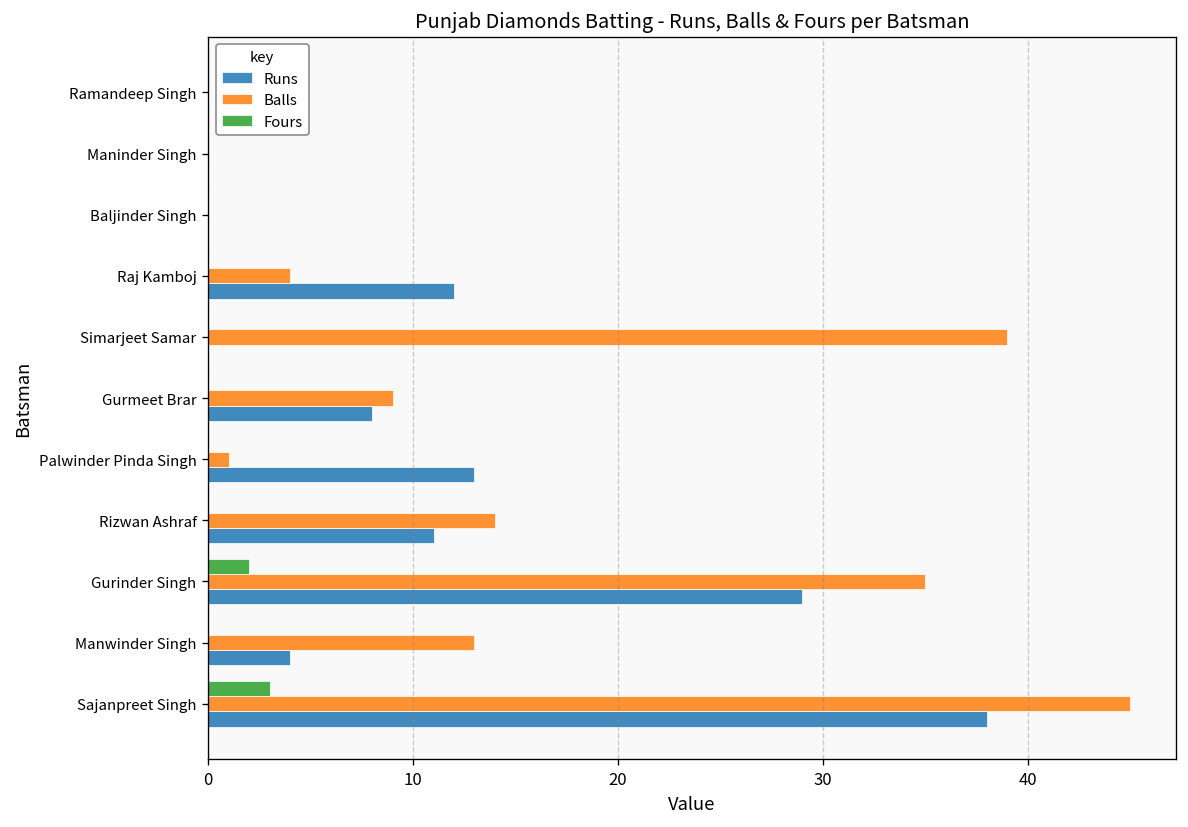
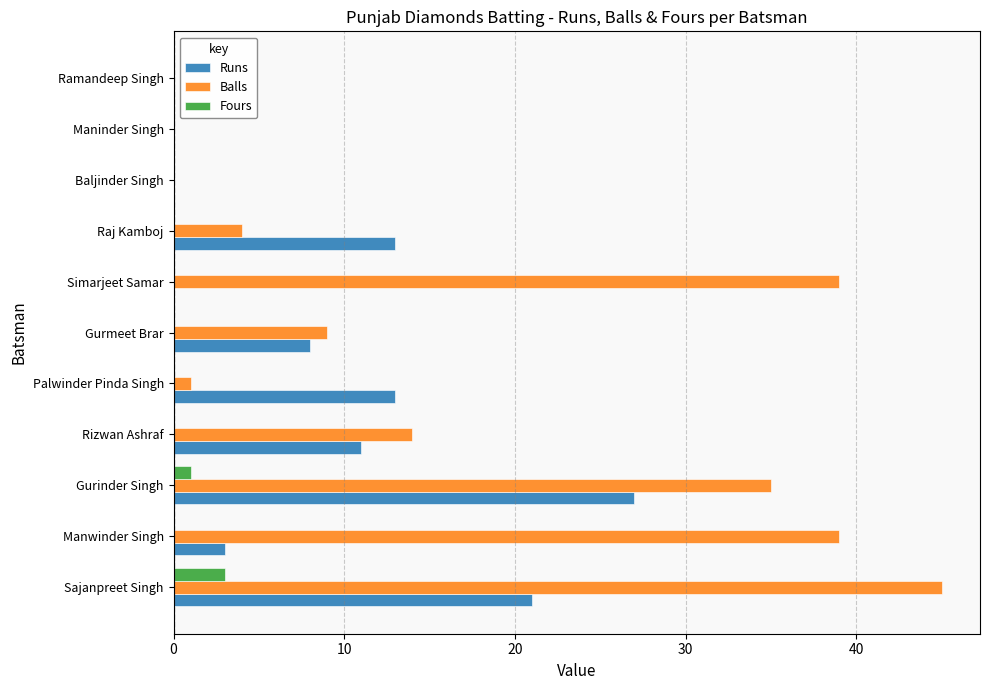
  {
    "Runs": {
      "Ramandeep Singh": 0,
      "Maninder Singh": 0,
      "Baljinder Singh": 0,
-     "Raj Kamboj": 12,
+     "Raj Kamboj": 13,
      "Simarjeet Samar": 0,
      "Gurmeet Brar": 8,
      "Palwinder Pinda Singh": 13,
      "Rizwan Ashraf": 11,
-     "Gurinder Singh": 29,
-     "Manwinder Singh": 4,
-     "Sajanpreet Singh": 38
+     "Gurinder Singh": 27,
+     "Manwinder Singh": 3,
+     "Sajanpreet Singh": 21
    },
    "Balls": {
      "Ramandeep Singh": 0,
      "Maninder Singh": 0,
      "Baljinder Singh": 0,
      "Raj Kamboj": 4,
      "Simarjeet Samar": 39,
      "Gurmeet Brar": 9,
      "Palwinder Pinda Singh": 1,
      "Rizwan Ashraf": 14,
      "Gurinder Singh": 35,
-     "Manwinder Singh": 13,
+     "Manwinder Singh": 39,
      "Sajanpreet Singh": 45
    },
    "Fours": {
      "Ramandeep Singh": 0,
      "Maninder Singh": 0,
      "Baljinder Singh": 0,
      "Raj Kamboj": 0,
      "Simarjeet Samar": 0,
      "Gurmeet Brar": 0,
      "Palwinder Pinda Singh": 0,
      "Rizwan Ashraf": 0,
-     "Gurinder Singh": 2,
+     "Gurinder Singh": 1,
      "Manwinder Singh": 0,
      "Sajanpreet Singh": 3
    }
  }
